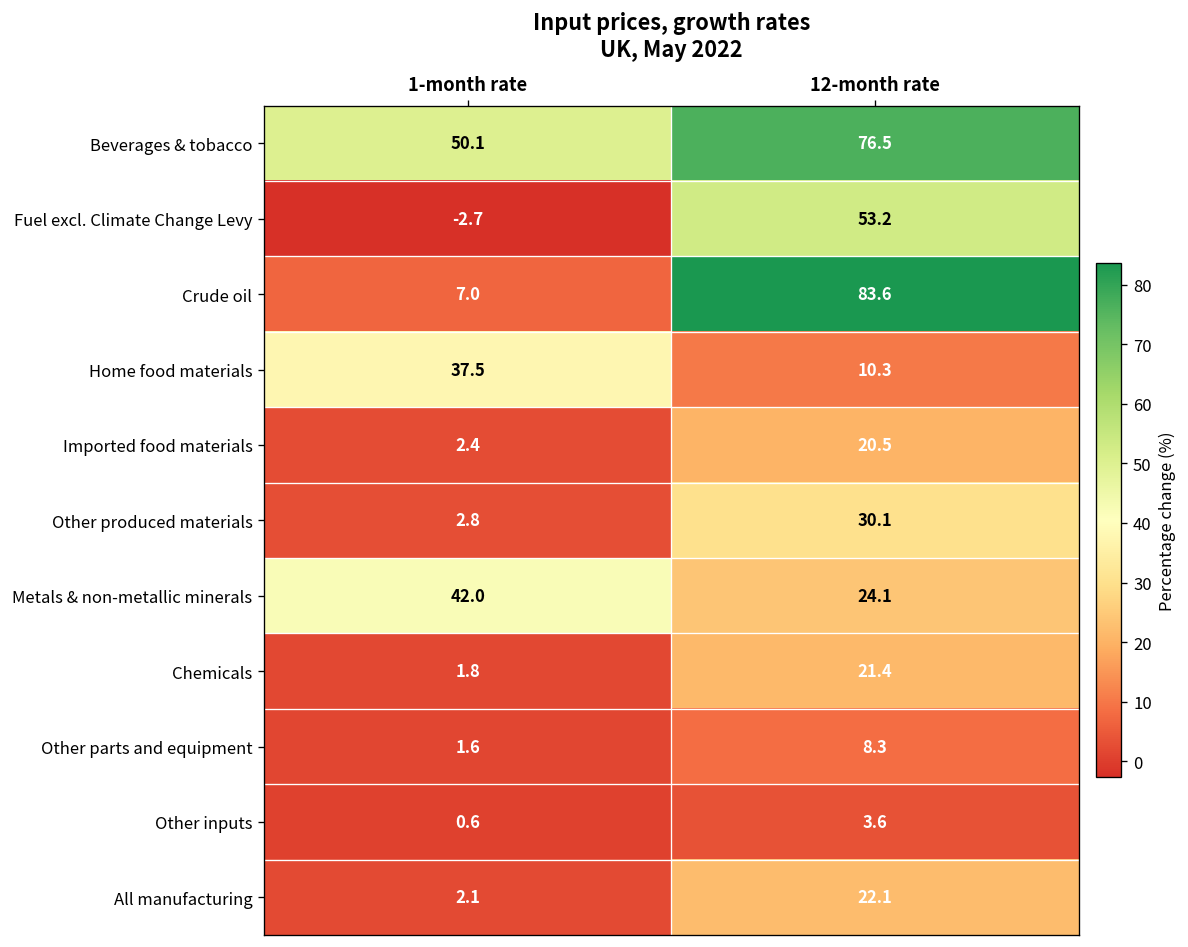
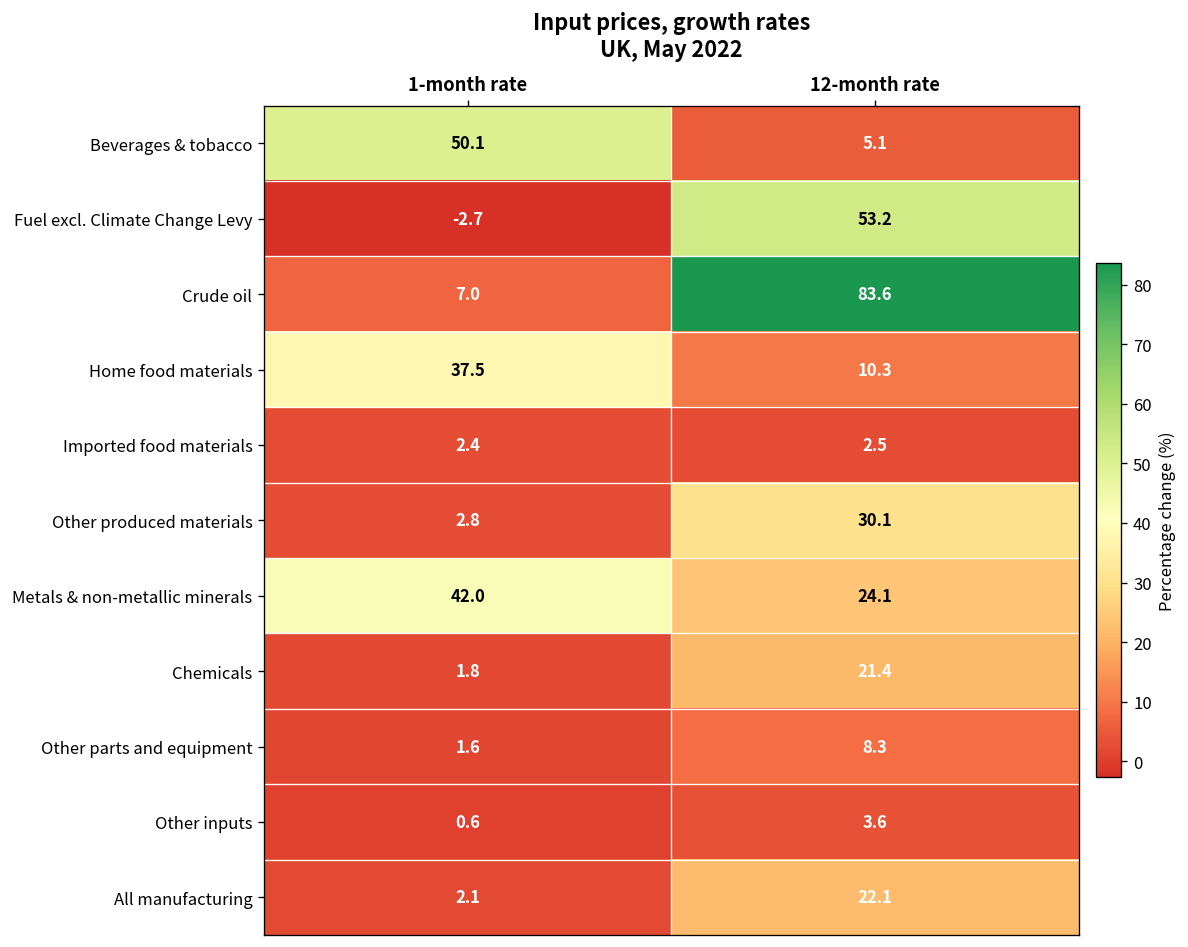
  {
    "Beverages & tobacco": {
      "1-month rate": 50.1,
-     "12-month rate": 76.5
+     "12-month rate": 5.1
    },
    "Fuel excl. Climate Change Levy": {
      "1-month rate": -2.7,
      "12-month rate": 53.2
    },
    "Crude oil": {
      "1-month rate": 7.0,
      "12-month rate": 83.6
    },
    "Home food materials": {
      "1-month rate": 37.5,
      "12-month rate": 10.3
    },
    "Imported food materials": {
      "1-month rate": 2.4,
-     "12-month rate": 20.5
+     "12-month rate": 2.5
    },
    "Other produced materials": {
      "1-month rate": 2.8,
      "12-month rate": 30.1
    },
    "Metals & non-metallic minerals": {
      "1-month rate": 42.0,
      "12-month rate": 24.1
    },
    "Chemicals": {
      "1-month rate": 1.8,
      "12-month rate": 21.4
    },
    "Other parts and equipment": {
      "1-month rate": 1.6,
      "12-month rate": 8.3
    },
    "Other inputs": {
      "1-month rate": 0.6,
      "12-month rate": 3.6
    },
    "All manufacturing": {
      "1-month rate": 2.1,
      "12-month rate": 22.1
    }
  }
